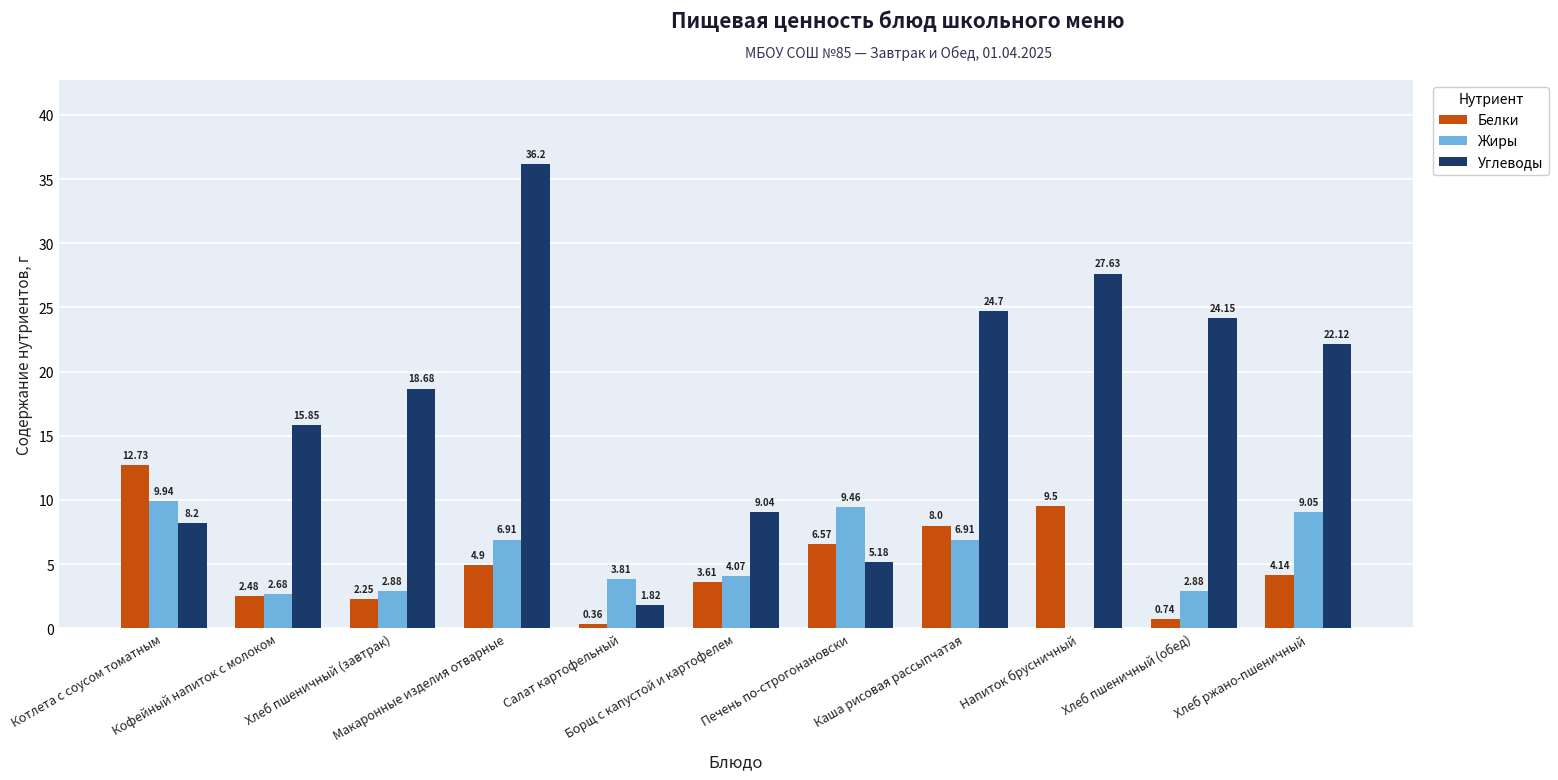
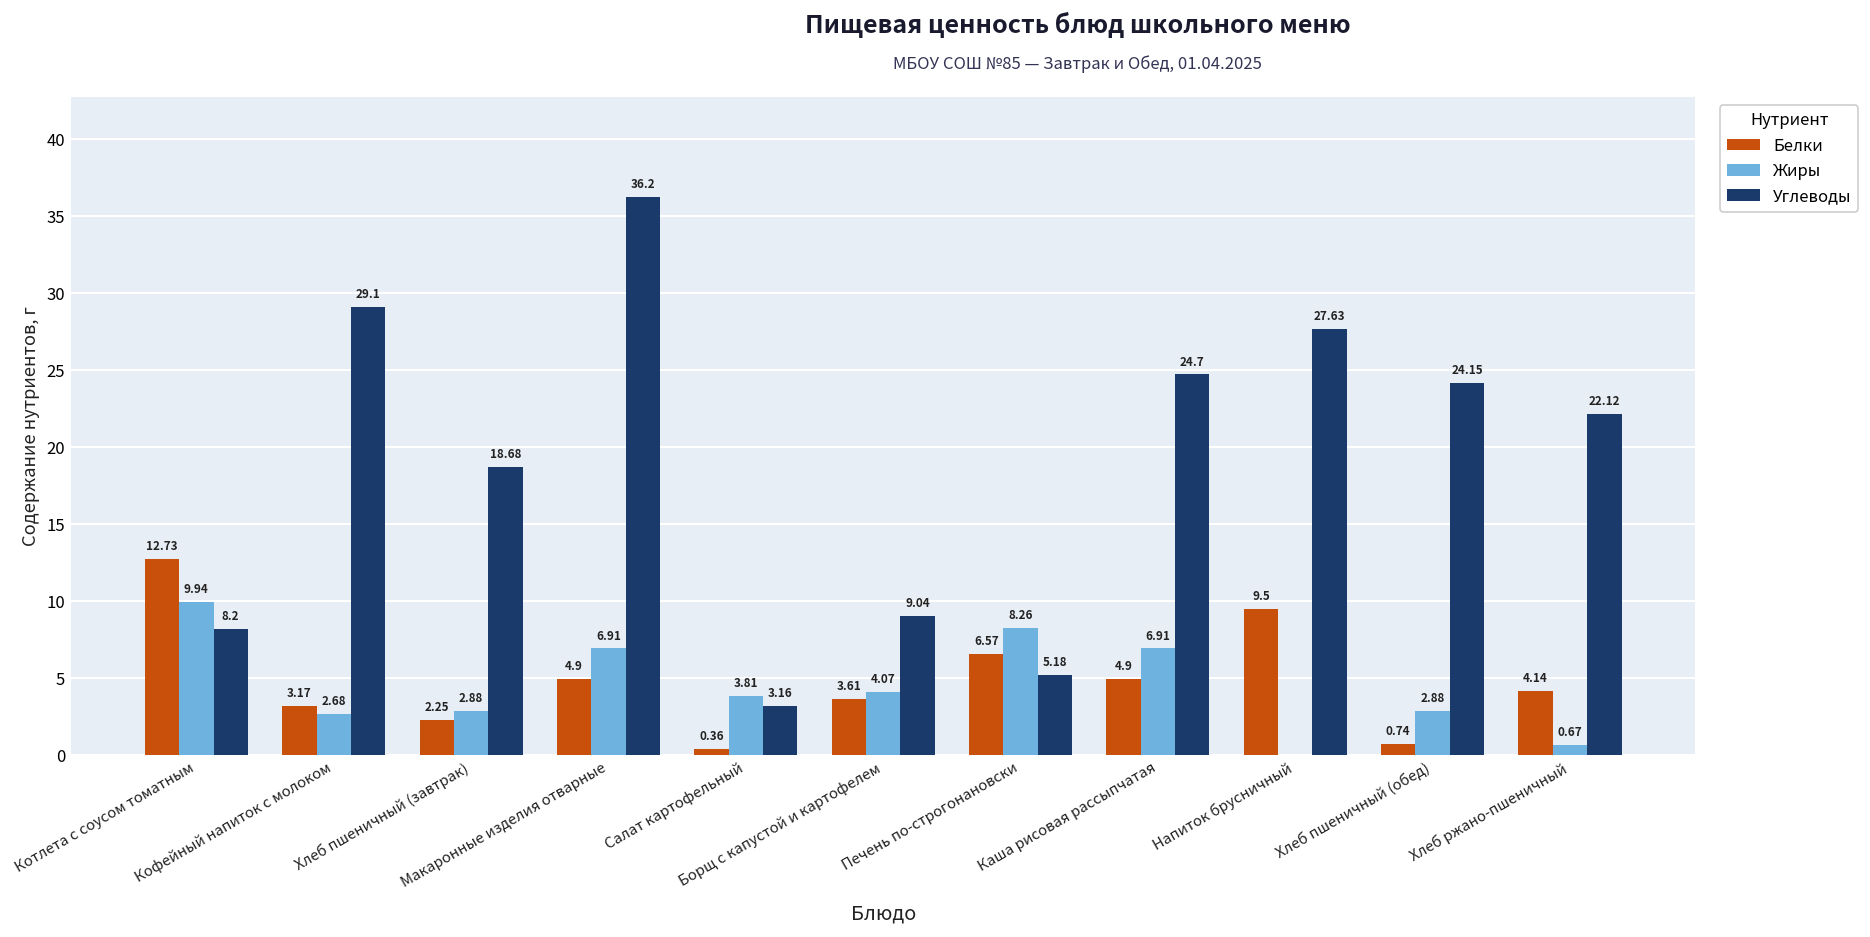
  {
    "Белки": {
      "Котлета с соусом томатным": 12.73,
-     "Кофейный напиток с молоком": 2.48,
+     "Кофейный напиток с молоком": 3.17,
      "Хлеб пшеничный (завтрак)": 2.25,
      "Макаронные изделия отварные": 4.9,
      "Салат картофельный": 0.36,
      "Борщ с капустой и картофелем": 3.61,
      "Печень по-строгонановски": 6.57,
-     "Каша рисовая рассыпчатая": 8.0,
+     "Каша рисовая рассыпчатая": 4.9,
      "Напиток брусничный": 9.5,
      "Хлеб пшеничный (обед)": 0.74,
      "Хлеб ржано-пшеничный": 4.14
    },
    "Жиры": {
      "Котлета с соусом томатным": 9.94,
      "Кофейный напиток с молоком": 2.68,
      "Хлеб пшеничный (завтрак)": 2.88,
      "Макаронные изделия отварные": 6.91,
      "Салат картофельный": 3.81,
      "Борщ с капустой и картофелем": 4.07,
-     "Печень по-строгонановски": 9.46,
+     "Печень по-строгонановски": 8.26,
      "Каша рисовая рассыпчатая": 6.91,
      "Хлеб пшеничный (обед)": 2.88,
-     "Хлеб ржано-пшеничный": 9.05
+     "Хлеб ржано-пшеничный": 0.67
    },
    "Углеводы": {
      "Котлета с соусом томатным": 8.2,
-     "Кофейный напиток с молоком": 15.85,
+     "Кофейный напиток с молоком": 29.1,
      "Хлеб пшеничный (завтрак)": 18.68,
      "Макаронные изделия отварные": 36.2,
-     "Салат картофельный": 1.82,
+     "Салат картофельный": 3.16,
      "Борщ с капустой и картофелем": 9.04,
      "Печень по-строгонановски": 5.18,
      "Каша рисовая рассыпчатая": 24.7,
      "Напиток брусничный": 27.63,
      "Хлеб пшеничный (обед)": 24.15,
      "Хлеб ржано-пшеничный": 22.12
    }
  }
